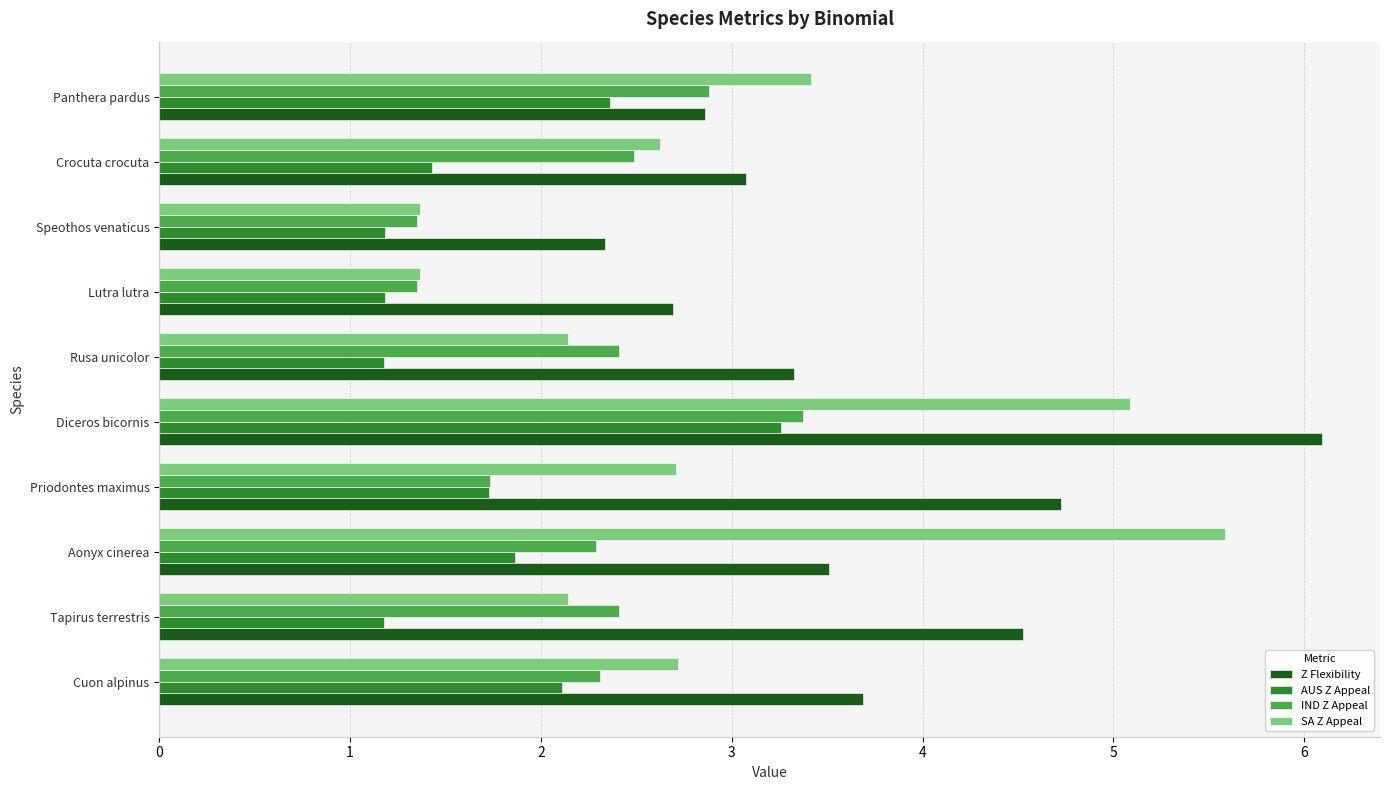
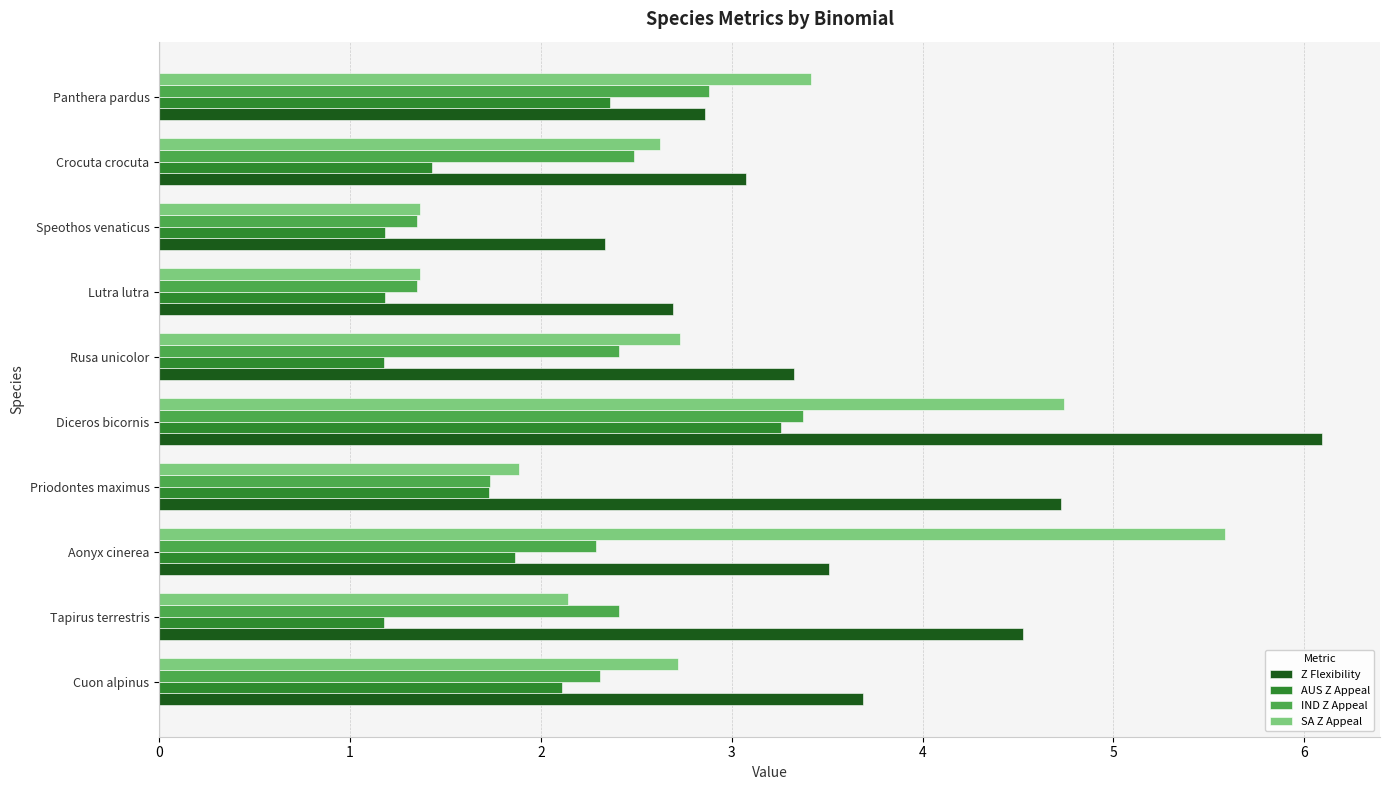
  {
    "SA Z Appeal": {
      "Panthera pardus": 3.42,
      "Crocuta crocuta": 2.62,
      "Speothos venaticus": 1.37,
      "Lutra lutra": 1.37,
-     "Rusa unicolor": 2.14,
-     "Diceros bicornis": 5.08,
-     "Priodontes maximus": 2.71,
+     "Rusa unicolor": 2.73,
+     "Diceros bicornis": 4.74,
+     "Priodontes maximus": 1.88,
      "Aonyx cinerea": 5.58,
      "Tapirus terrestris": 2.14,
      "Cuon alpinus": 2.72
    }
  }
